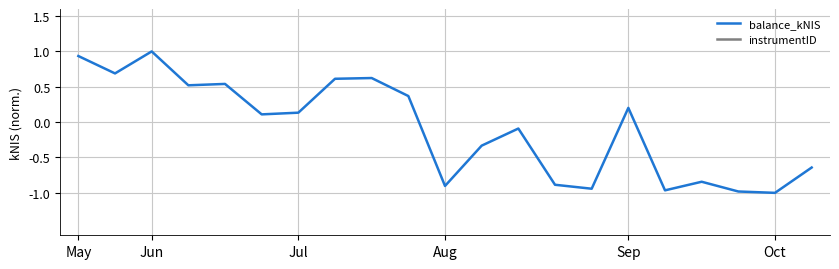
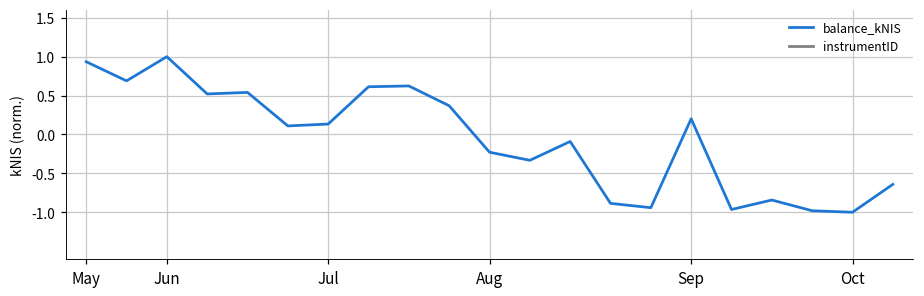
  {
    "May": 0.9,
    "Jun": 1.0,
    "Jul": 0.1,
-   "Aug": -0.9,
+   "Aug": -0.2,
    "Sep": 0.2,
    "Oct": -1.0
  }
